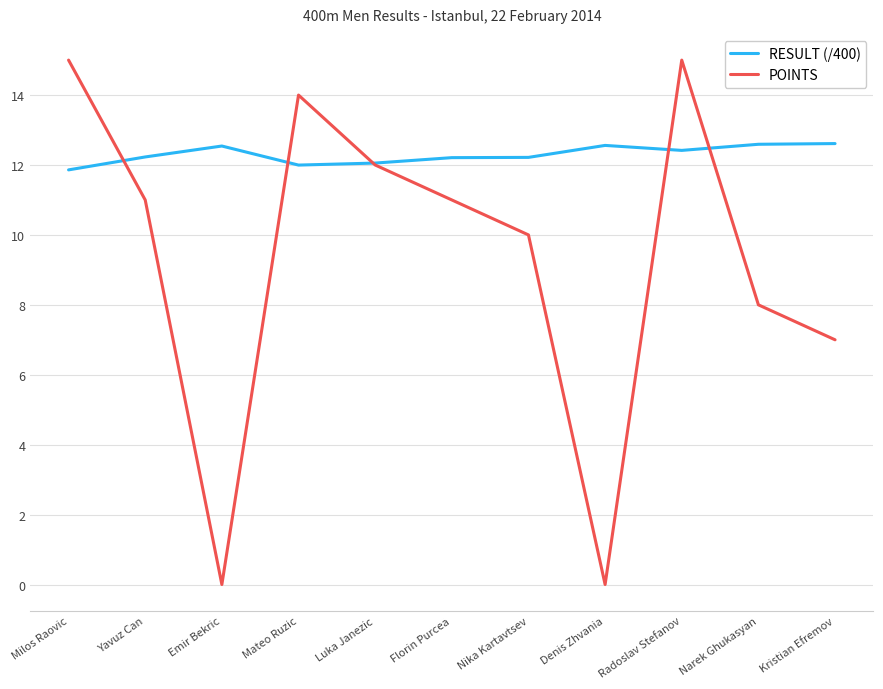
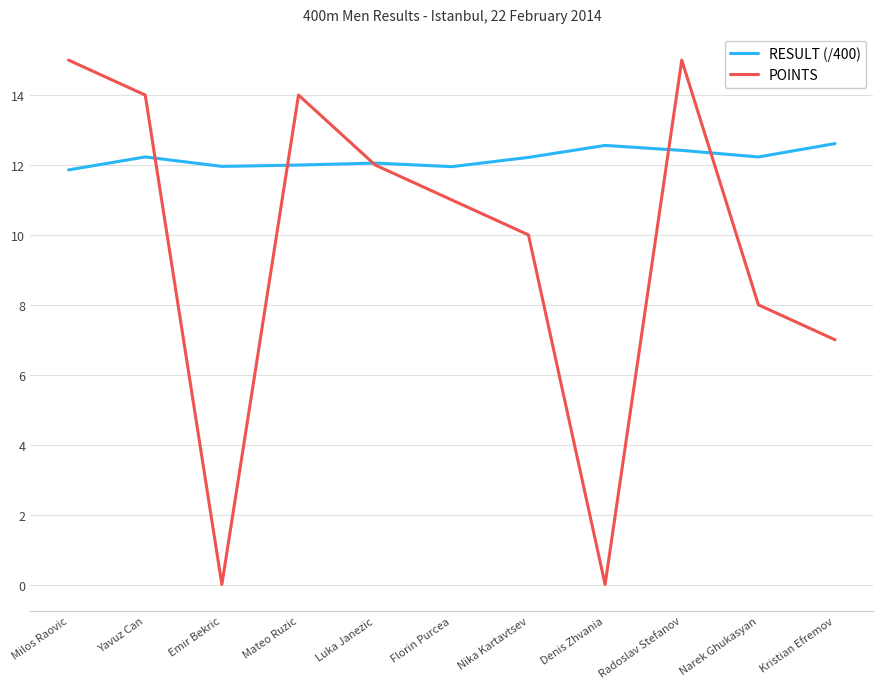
  {
    "RESULT (/400)": {
      "Milos Raovic": 11.9,
      "Yavuz Can": 12.2,
-     "Emir Bekric": 12.5,
+     "Emir Bekric": 12.0,
      "Mateo Ruzic": 12.0,
-     "Florin Purcea": 12.2,
+     "Florin Purcea": 12.0,
      "Nika Kartavtsev": 12.2,
      "Denis Zhvania": 12.6,
      "Radoslav Stefanov": 12.4,
-     "Narek Ghukasyan": 12.6,
+     "Narek Ghukasyan": 12.2,
      "Kristian Efremov": 12.6
    },
    "POINTS": {
      "Milos Raovic": 15,
-     "Yavuz Can": 11,
+     "Yavuz Can": 14,
      "Emir Bekric": 0,
      "Mateo Ruzic": 14,
      "Florin Purcea": 11,
      "Nika Kartavtsev": 10,
      "Denis Zhvania": 0,
      "Radoslav Stefanov": 15,
      "Narek Ghukasyan": 8,
      "Kristian Efremov": 7
    }
  }
